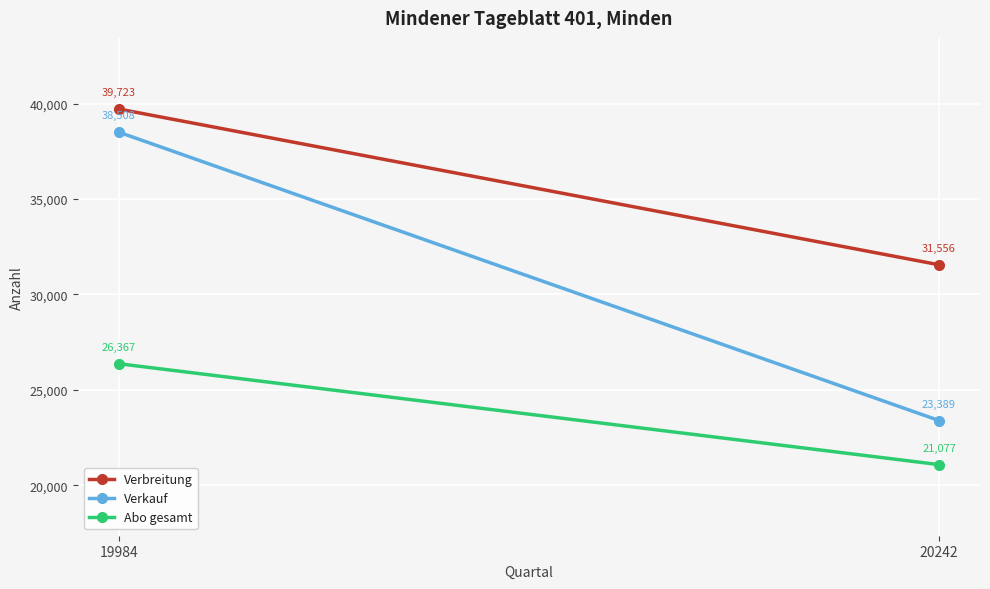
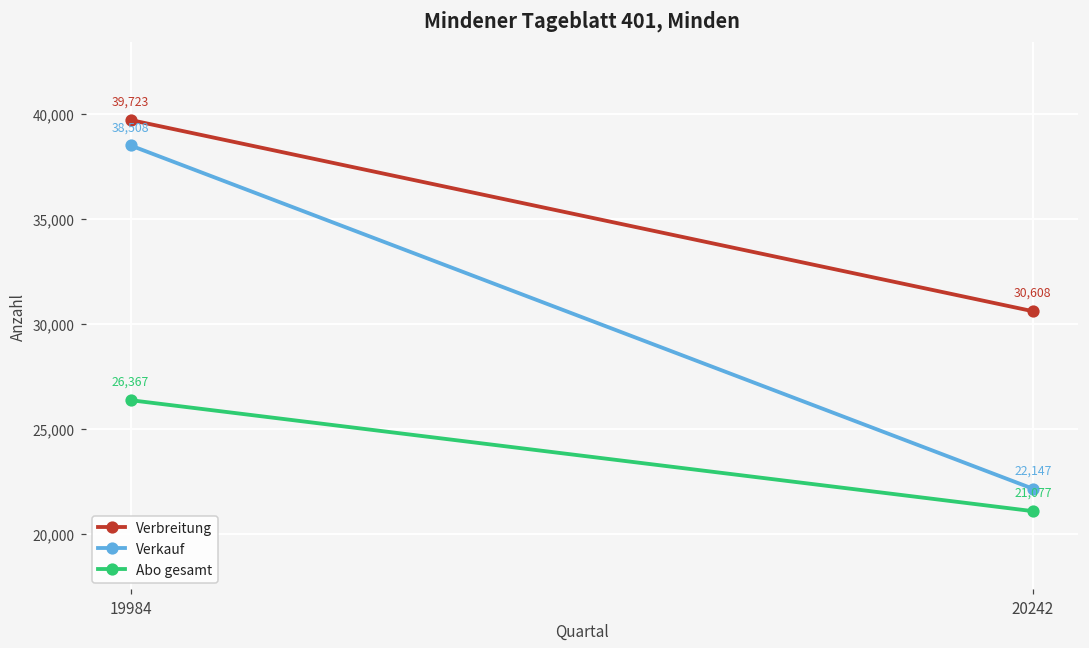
  {
    "Verbreitung": {
      "19984": "39,723",
-     "20242": "31,556"
+     "20242": "30,608"
    },
    "Verkauf": {
-     "20242": "23,389"
+     "20242": "22,147"
    },
    "Abo gesamt": {
      "19984": "26,367"
    }
  }
